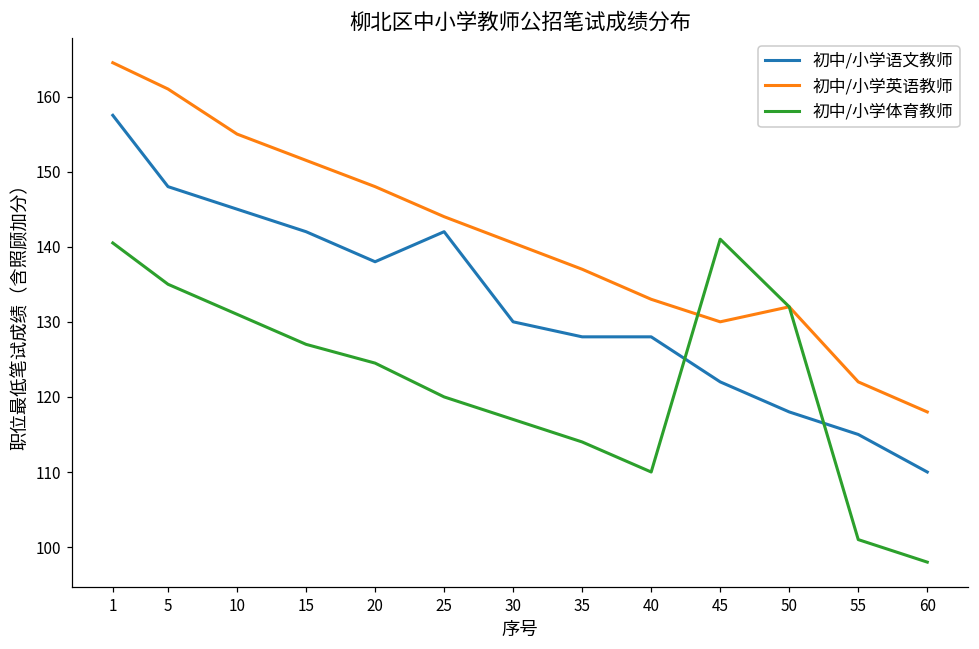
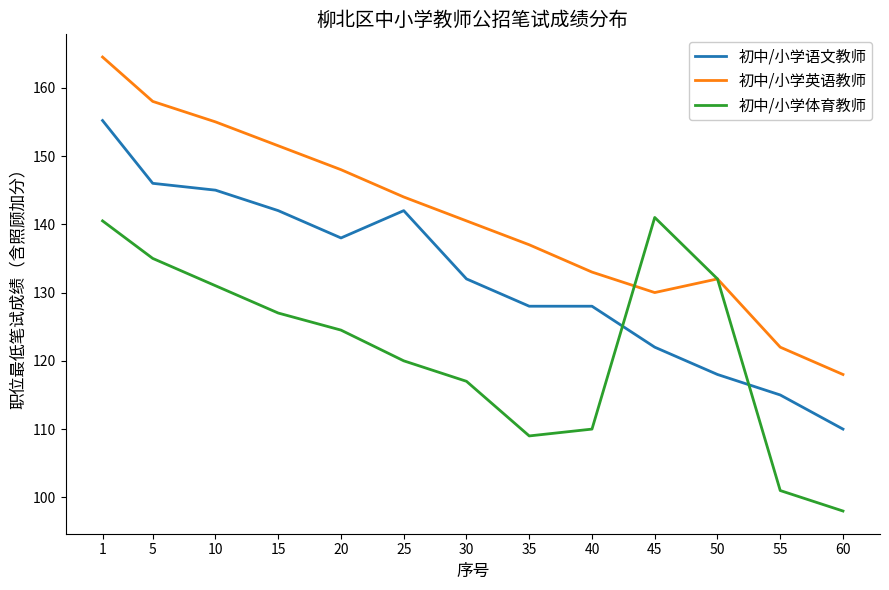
  {
    "初中/小学语文教师": {
-     "1": 158,
-     "5": 148,
+     "1": 155,
+     "5": 146,
      "10": 145,
      "15": 142,
      "20": 138,
      "25": 142,
-     "30": 130,
+     "30": 132,
      "35": 128,
      "40": 128,
      "45": 122,
      "50": 118,
      "55": 115,
      "60": 110
    },
    "初中/小学英语教师": {
      "1": 165,
-     "5": 161,
+     "5": 158,
      "10": 155,
      "15": 152,
      "20": 148,
      "25": 144,
      "30": 141,
      "35": 137,
      "40": 133,
      "45": 130,
      "55": 122,
      "60": 118
    },
    "初中/小学体育教师": {
      "1": 141,
      "5": 135,
      "10": 131,
      "15": 127,
      "20": 125,
      "25": 120,
      "30": 117,
-     "35": 114,
+     "35": 109,
      "40": 110,
      "45": 141,
      "55": 101,
      "60": 98
    }
  }
